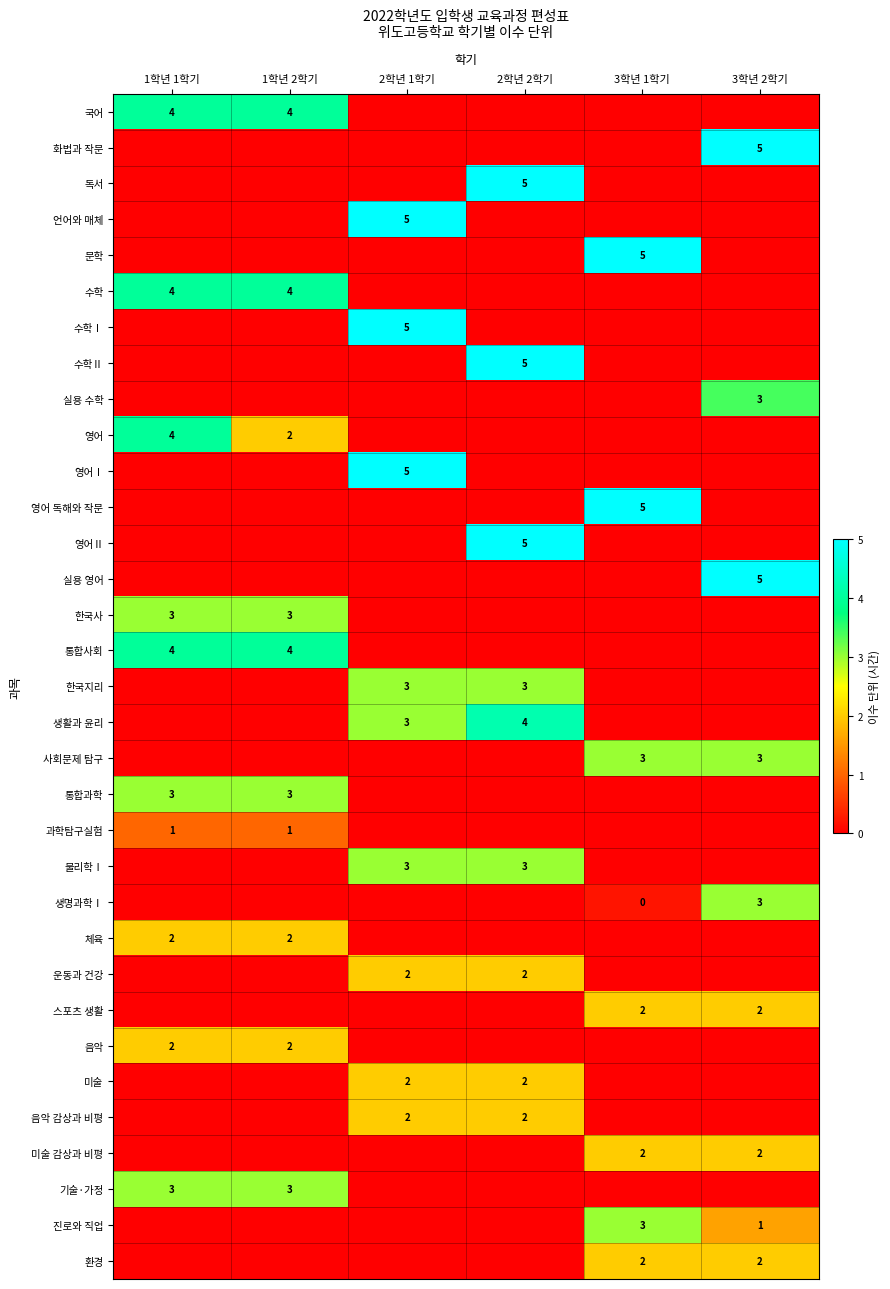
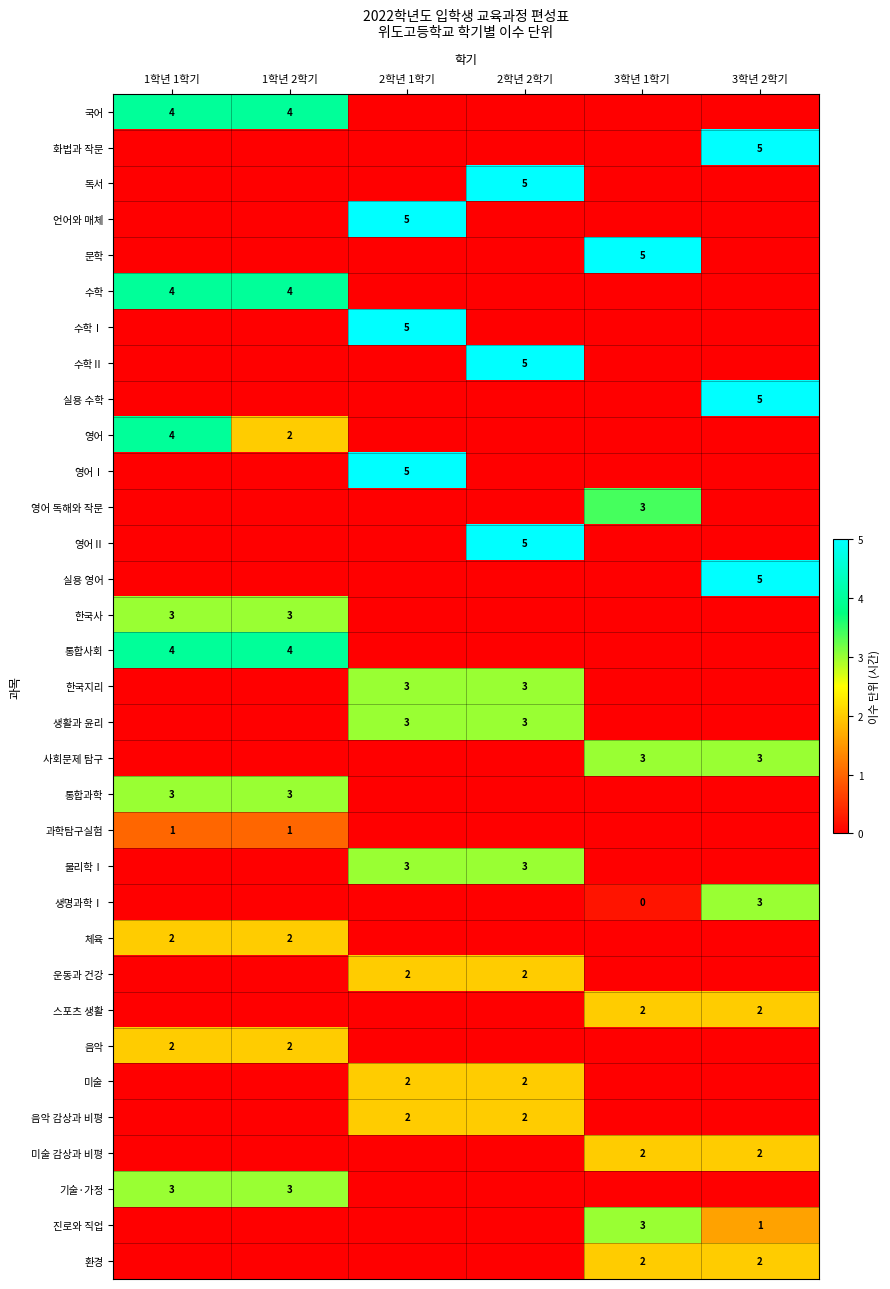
  {
    "국어": {
      "1학년 1학기": 4,
      "1학년 2학기": 4
    },
    "화법과 작문": {
      "3학년 2학기": 5
    },
    "독서": {
      "2학년 2학기": 5
    },
    "언어와 매체": {
      "2학년 1학기": 5
    },
    "문학": {
      "3학년 1학기": 5
    },
    "수학": {
      "1학년 1학기": 4,
      "1학년 2학기": 4
    },
    "수학Ⅰ": {
      "2학년 1학기": 5
    },
    "수학Ⅱ": {
      "2학년 2학기": 5
    },
    "실용 수학": {
-     "3학년 2학기": 3
+     "3학년 2학기": 5
    },
    "영어": {
      "1학년 1학기": 4,
      "1학년 2학기": 2
    },
    "영어Ⅰ": {
      "2학년 1학기": 5
    },
    "영어 독해와 작문": {
-     "3학년 1학기": 5
+     "3학년 1학기": 3
    },
    "영어Ⅱ": {
      "2학년 2학기": 5
    },
    "실용 영어": {
      "3학년 2학기": 5
    },
    "한국사": {
      "1학년 1학기": 3,
      "1학년 2학기": 3
    },
    "통합사회": {
      "1학년 1학기": 4,
      "1학년 2학기": 4
    },
    "한국지리": {
      "2학년 1학기": 3,
      "2학년 2학기": 3
    },
    "생활과 윤리": {
      "2학년 1학기": 3,
-     "2학년 2학기": 4
+     "2학년 2학기": 3
    },
    "사회문제 탐구": {
      "3학년 1학기": 3,
      "3학년 2학기": 3
    },
    "통합과학": {
      "1학년 1학기": 3,
      "1학년 2학기": 3
    },
    "과학탐구실험": {
      "1학년 1학기": 1,
      "1학년 2학기": 1
    },
    "물리학Ⅰ": {
      "2학년 1학기": 3,
      "2학년 2학기": 3
    },
    "생명과학Ⅰ": {
      "3학년 1학기": 0,
      "3학년 2학기": 3
    },
    "체육": {
      "1학년 1학기": 2,
      "1학년 2학기": 2
    },
    "운동과 건강": {
      "2학년 1학기": 2,
      "2학년 2학기": 2
    },
    "스포츠 생활": {
      "3학년 1학기": 2,
      "3학년 2학기": 2
    },
    "음악": {
      "1학년 1학기": 2,
      "1학년 2학기": 2
    },
    "미술": {
      "2학년 1학기": 2,
      "2학년 2학기": 2
    },
    "음악 감상과 비평": {
      "2학년 1학기": 2,
      "2학년 2학기": 2
    },
    "미술 감상과 비평": {
      "3학년 1학기": 2,
      "3학년 2학기": 2
    },
    "기술·가정": {
      "1학년 1학기": 3,
      "1학년 2학기": 3
    },
    "진로와 직업": {
      "3학년 1학기": 3,
      "3학년 2학기": 1
    },
    "환경": {
      "3학년 1학기": 2,
      "3학년 2학기": 2
    }
  }
